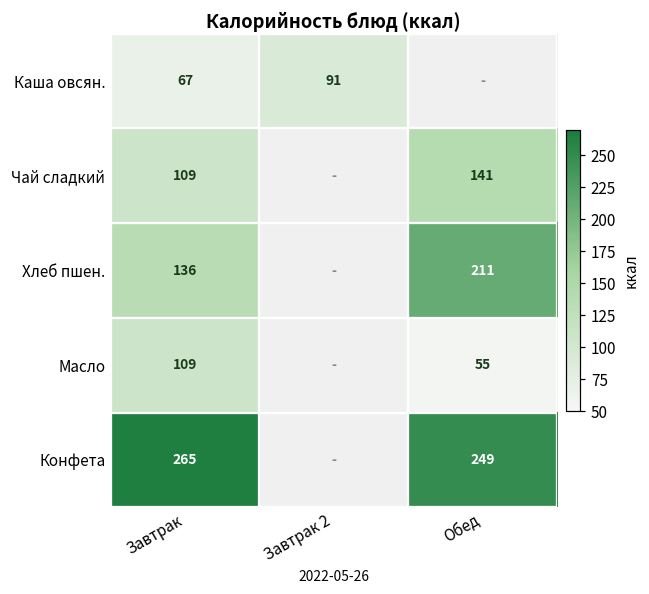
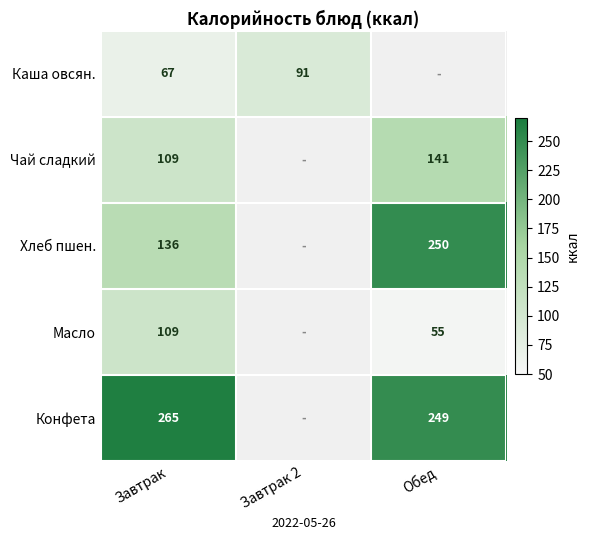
  {
    "Каша овсян.": {
      "Завтрак": 67,
      "Завтрак 2": 91
    },
    "Чай сладкий": {
      "Завтрак": 109,
      "Обед": 141
    },
    "Хлеб пшен.": {
      "Завтрак": 136,
-     "Обед": 211
+     "Обед": 250
    },
    "Масло": {
      "Завтрак": 109,
      "Обед": 55
    },
    "Конфета": {
      "Завтрак": 265,
      "Обед": 249
    }
  }
